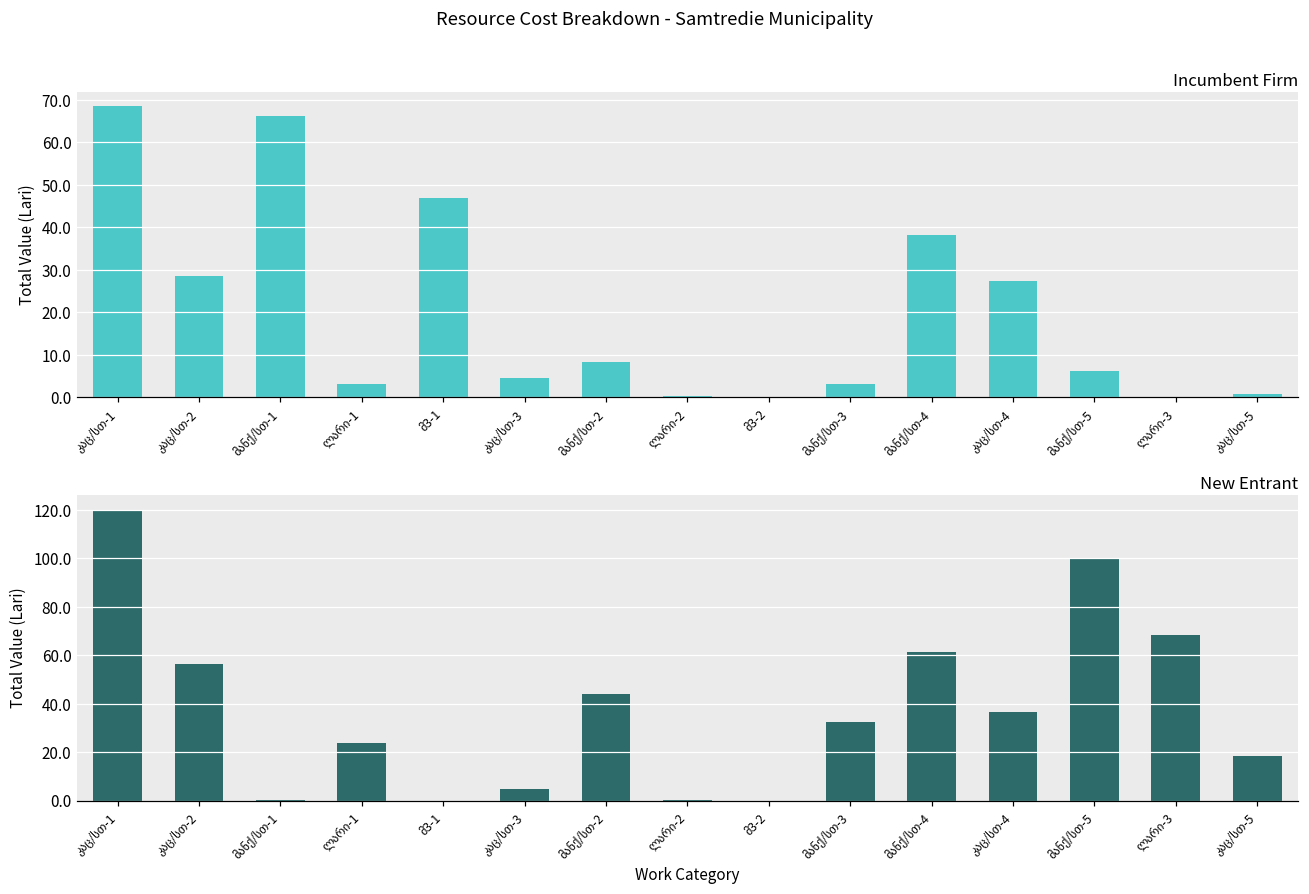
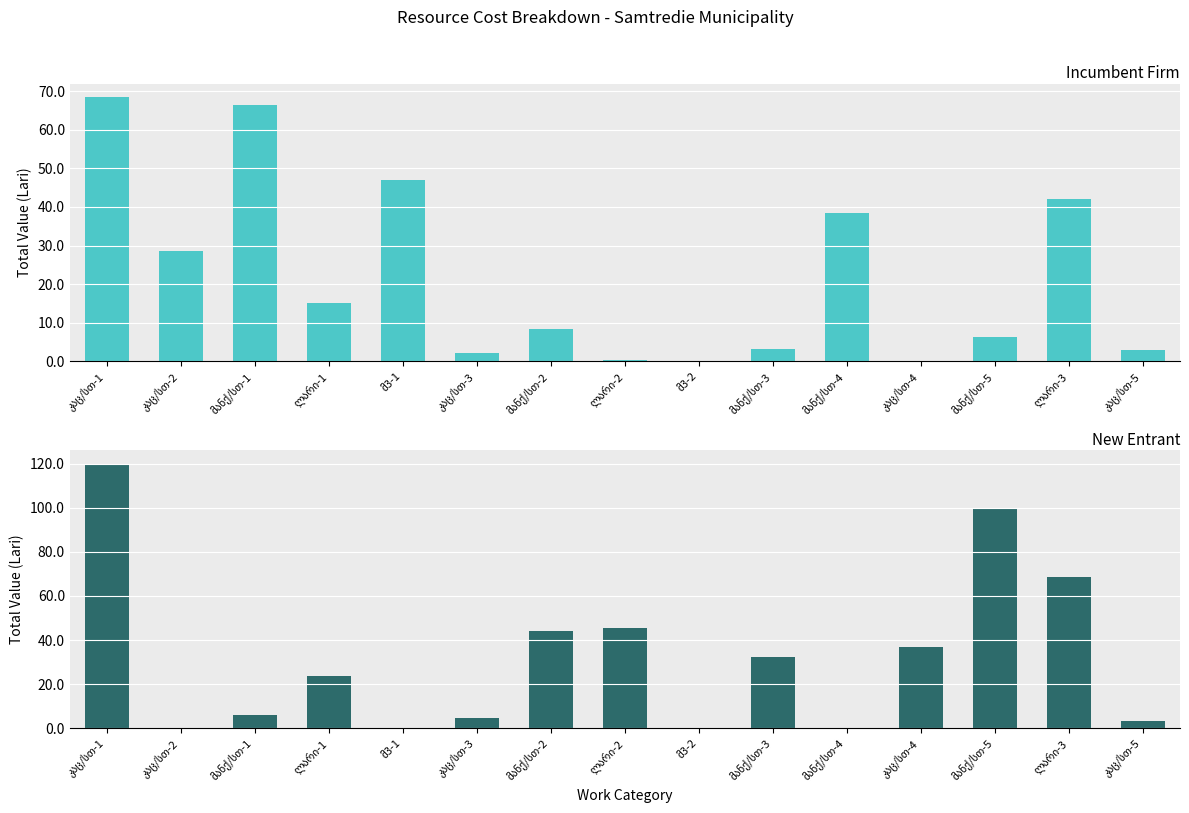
  {
    "Incumbent Firm": {
      "კაც/სთ-1": 69,
      "კაც/სთ-2": 29,
      "მანქ/სთ-1": 66,
-     "ლარი-1": 3,
+     "ლარი-1": 15,
      "მ3-1": 47,
-     "კაც/სთ-3": 5,
+     "კაც/სთ-3": 2,
      "მანქ/სთ-2": 8,
      "მანქ/სთ-3": 3,
      "მანქ/სთ-4": 38,
-     "კაც/სთ-4": 27,
+     "კაც/სთ-4": 0,
      "მანქ/სთ-5": 6,
-     "ლარი-3": 0,
-     "კაც/სთ-5": 1
+     "ლარი-3": 42,
+     "კაც/სთ-5": 3
    },
    "New Entrant": {
      "კაც/სთ-1": 120,
-     "კაც/სთ-2": 57,
-     "მანქ/სთ-1": 0,
+     "კაც/სთ-2": 0,
+     "მანქ/სთ-1": 6,
      "ლარი-1": 24,
      "კაც/სთ-3": 5,
      "მანქ/სთ-2": 44,
-     "ლარი-2": 0,
+     "ლარი-2": 45,
      "მანქ/სთ-3": 32,
-     "მანქ/სთ-4": 62,
+     "მანქ/სთ-4": 0,
      "კაც/სთ-4": 37,
      "მანქ/სთ-5": 100,
      "ლარი-3": 69,
-     "კაც/სთ-5": 18
+     "კაც/სთ-5": 3
    }
  }
